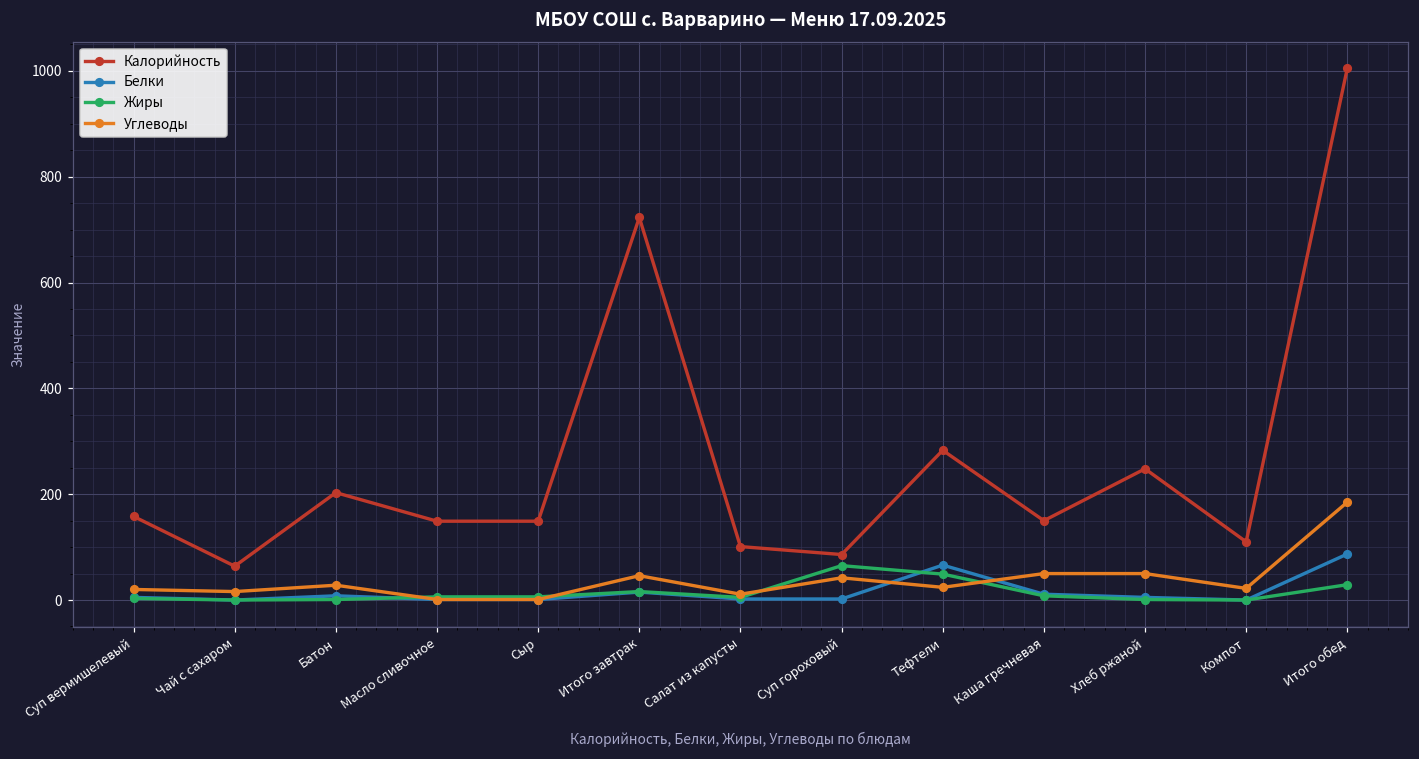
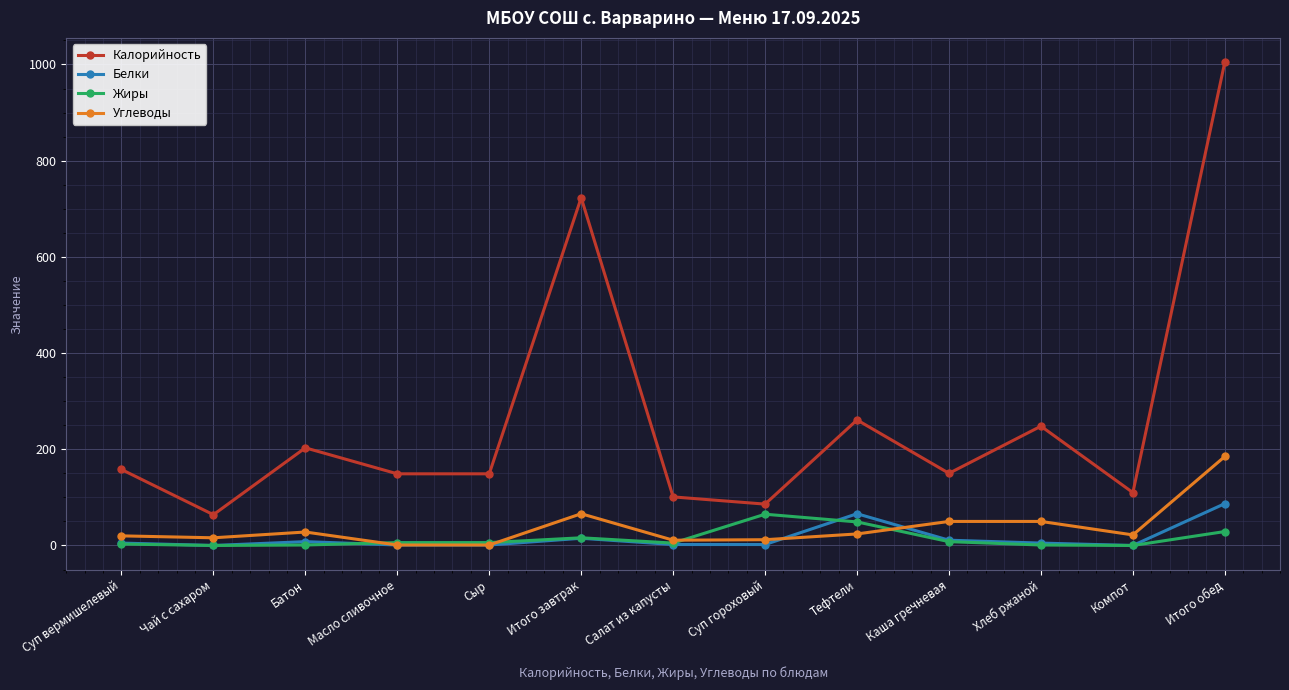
  {
    "Калорийность": {
      "Суп вермишелевый": 160,
      "Чай с сахаром": 60,
      "Батон": 200,
      "Масло сливочное": 150,
      "Сыр": 150,
      "Итого завтрак": 720,
      "Салат из капусты": 100,
      "Суп гороховый": 90,
-     "Тефтели": 280,
+     "Тефтели": 260,
      "Каша гречневая": 150,
      "Хлеб ржаной": 250,
      "Компот": 110,
      "Итого обед": 1010
    },
    "Белки": {
      "Батон": 10,
      "Суп гороховый": 0,
      "Тефтели": 70,
      "Итого обед": 90
    },
    "Жиры": {
      "Батон": 0,
      "Суп гороховый": 70,
      "Тефтели": 50,
      "Итого обед": 30
    },
    "Углеводы": {
      "Суп вермишелевый": 20,
      "Чай с сахаром": 20,
      "Батон": 30,
-     "Итого завтрак": 50,
+     "Итого завтрак": 70,
      "Салат из капусты": 10,
-     "Суп гороховый": 40,
+     "Суп гороховый": 10,
      "Тефтели": 20,
      "Каша гречневая": 50,
      "Хлеб ржаной": 50,
      "Компот": 20,
      "Итого обед": 190
    }
  }
